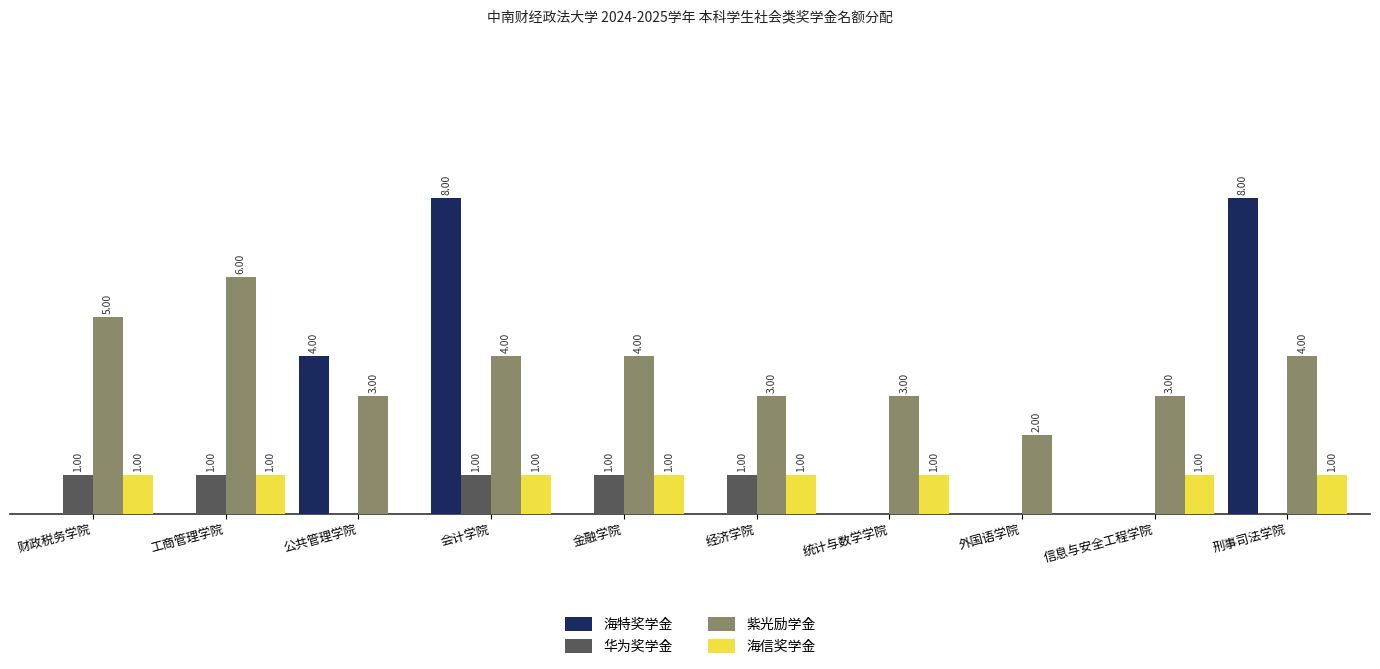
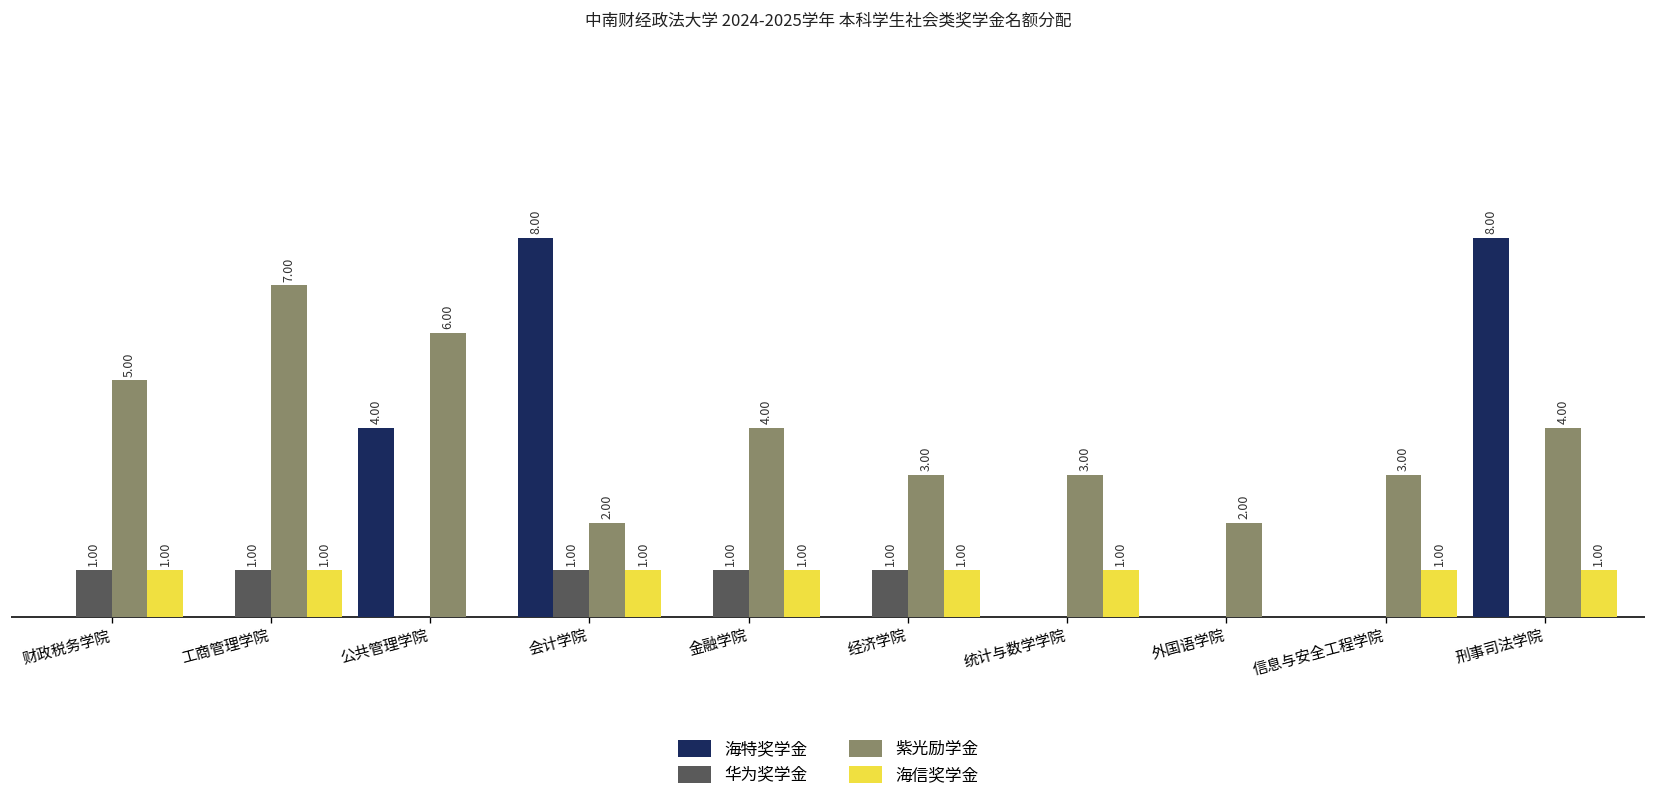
  {
    "海特奖学金": {
      "公共管理学院": 4.00,
      "会计学院": 8.00,
      "刑事司法学院": 8.00
    },
    "华为奖学金": {
      "财政税务学院": 1.00,
      "工商管理学院": 1.00,
      "会计学院": 1.00,
      "金融学院": 1.00,
      "经济学院": 1.00
    },
    "紫光励学金": {
      "财政税务学院": 5.00,
-     "工商管理学院": 6.00,
-     "公共管理学院": 3.00,
-     "会计学院": 4.00,
+     "工商管理学院": 7.00,
+     "公共管理学院": 6.00,
+     "会计学院": 2.00,
      "金融学院": 4.00,
      "经济学院": 3.00,
      "统计与数学学院": 3.00,
      "外国语学院": 2.00,
      "信息与安全工程学院": 3.00,
      "刑事司法学院": 4.00
    },
    "海信奖学金": {
      "财政税务学院": 1.00,
      "工商管理学院": 1.00,
      "会计学院": 1.00,
      "金融学院": 1.00,
      "经济学院": 1.00,
      "统计与数学学院": 1.00,
      "信息与安全工程学院": 1.00,
      "刑事司法学院": 1.00
    }
  }
